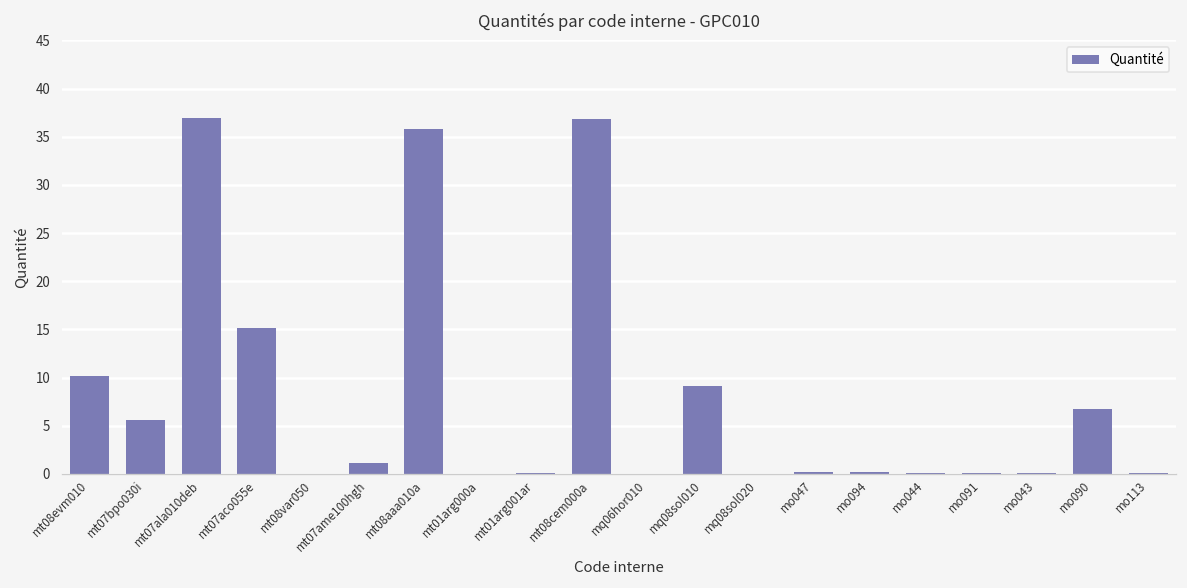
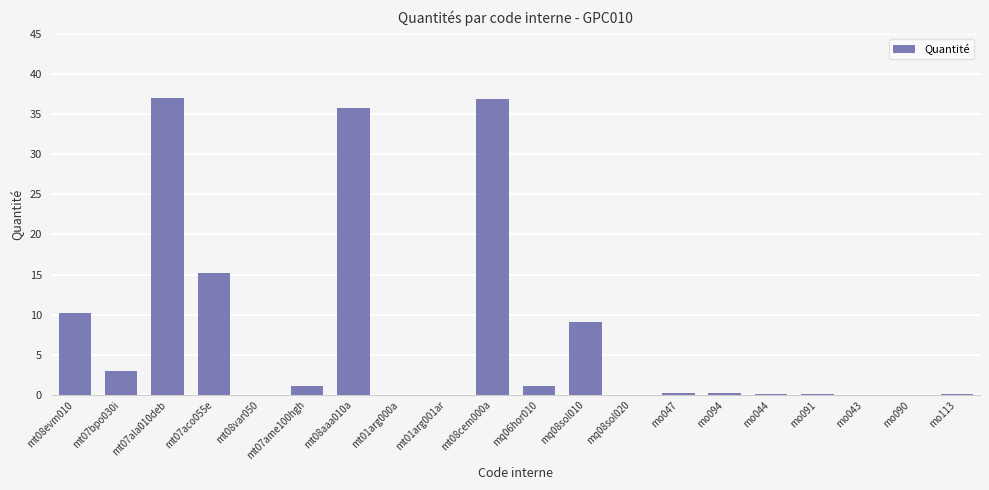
  {
    "mt08evm010": 10,
-   "mt07bpo030i": 6,
+   "mt07bpo030i": 3,
    "mt07ala010deb": 37,
    "mt07aco055e": 15,
    "mt07ame100hgh": 1,
    "mt08aaa010a": 36,
    "mt08cem000a": 37,
-   "mq06hor010": 0,
+   "mq06hor010": 1,
    "mq08sol010": 9,
-   "mo090": 7
+   "mo090": 0
  }
